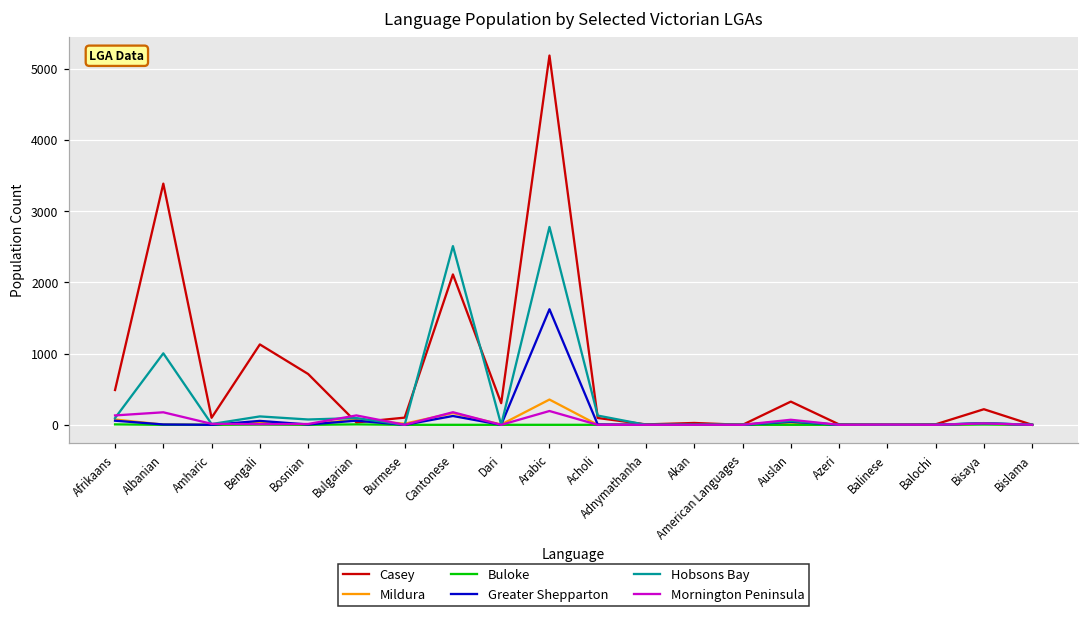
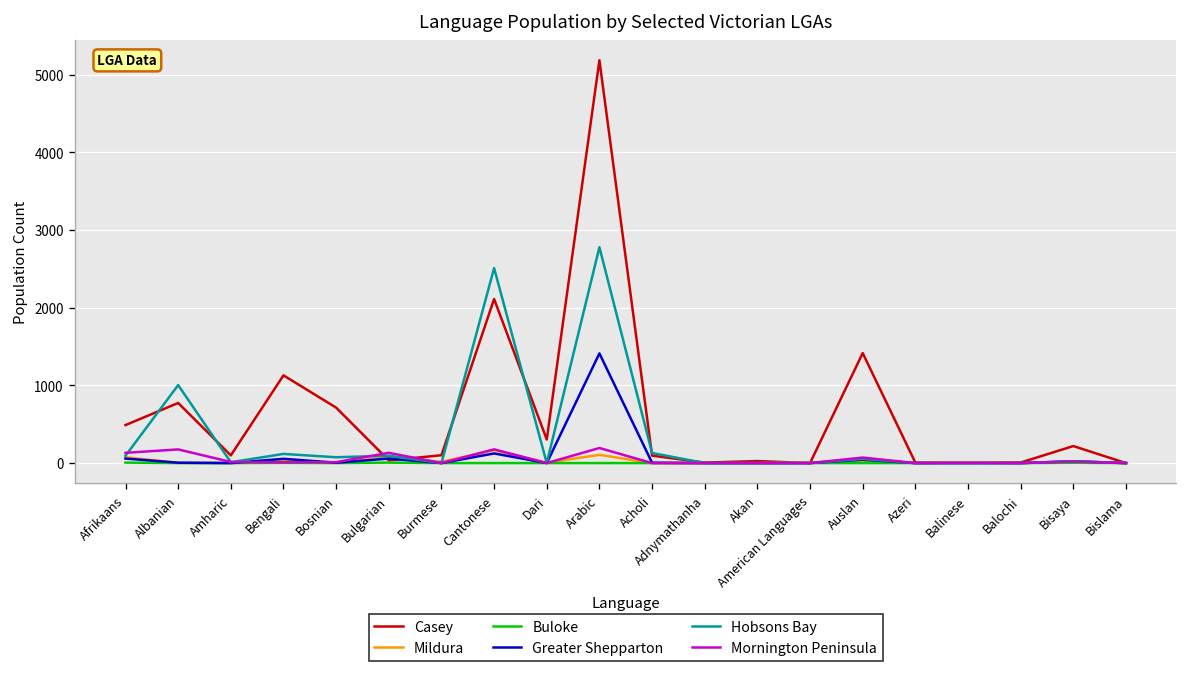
  {
    "Casey": {
      "Afrikaans": 500,
-     "Albanian": 3400,
+     "Albanian": 800,
      "Amharic": 100,
      "Bengali": 1100,
      "Bosnian": 700,
      "Burmese": 100,
      "Cantonese": 2100,
      "Dari": 300,
      "Arabic": 5200,
-     "Auslan": 300,
+     "Auslan": 1400,
      "Bisaya": 200
    },
    "Mildura": {
-     "Arabic": 400
+     "Arabic": 100
    },
    "Buloke": {
      "Afrikaans": 0,
      "Cantonese": 0,
      "Arabic": 0
    },
    "Greater Shepparton": {
      "Cantonese": 100,
-     "Arabic": 1600
+     "Arabic": 1400
    },
    "Hobsons Bay": {
      "Albanian": 1000,
      "Bengali": 100,
      "Bosnian": 100,
      "Cantonese": 2500,
      "Arabic": 2800
    },
    "Mornington Peninsula": {
      "Albanian": 200,
      "Arabic": 200
    }
  }
